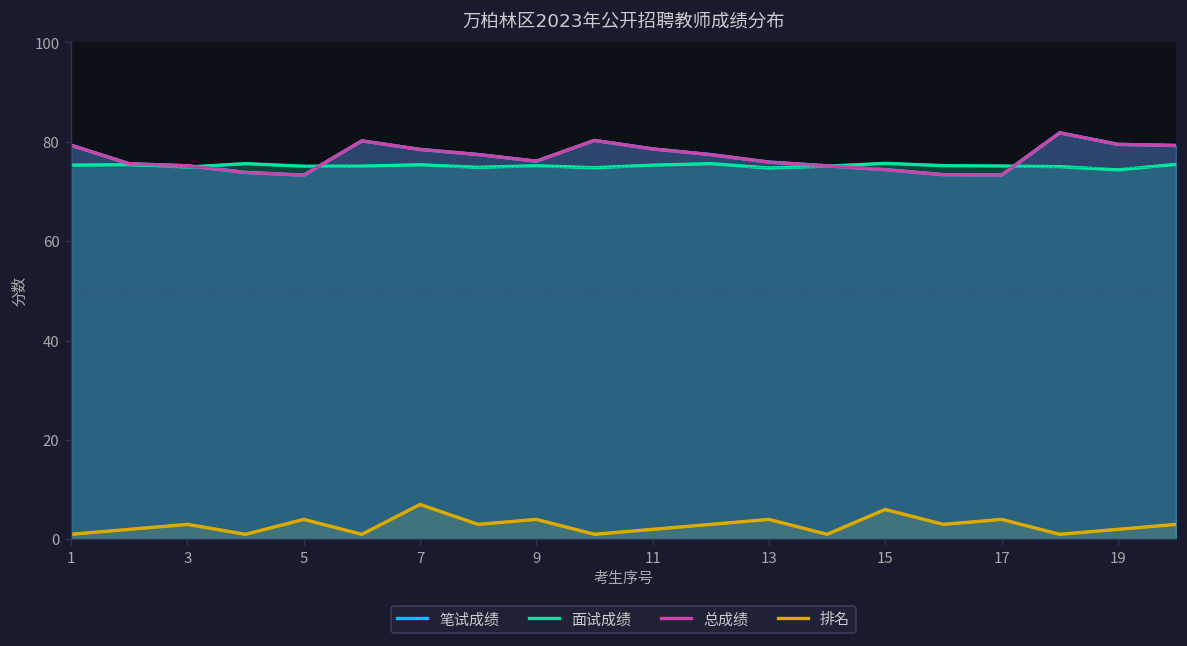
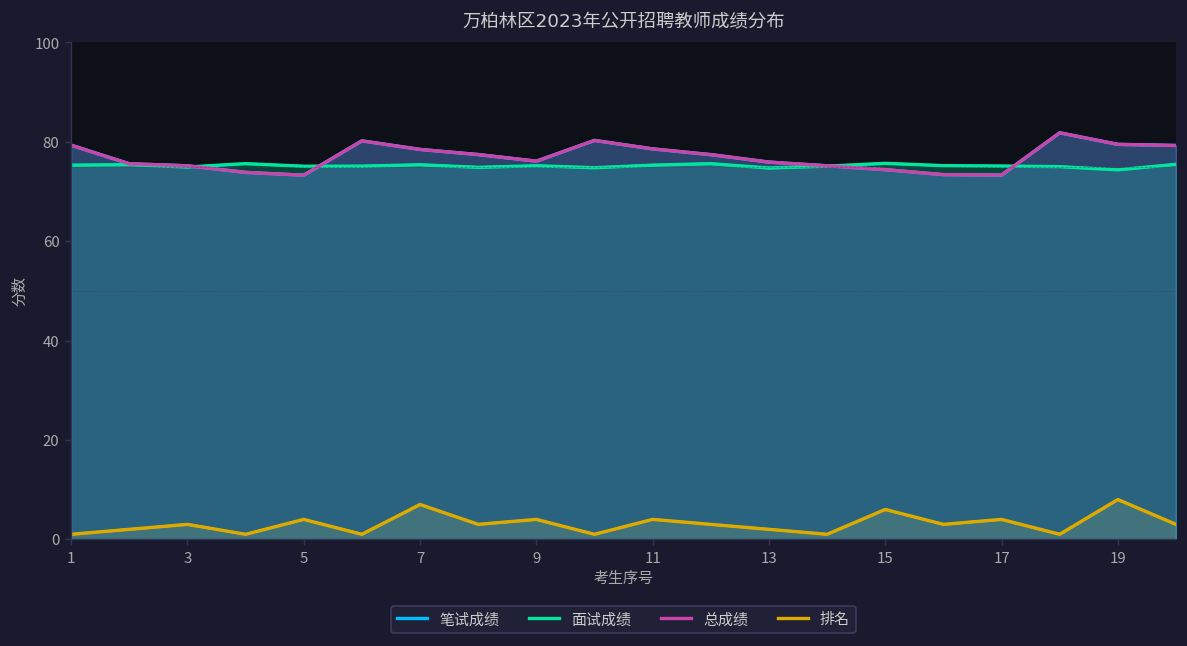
  {
    "排名": {
      "1": 1,
      "3": 3,
      "5": 4,
      "7": 7,
      "9": 4,
-     "11": 2,
-     "13": 4,
+     "11": 4,
+     "13": 2,
      "15": 6,
      "17": 4,
-     "19": 2
+     "19": 8
    }
  }
